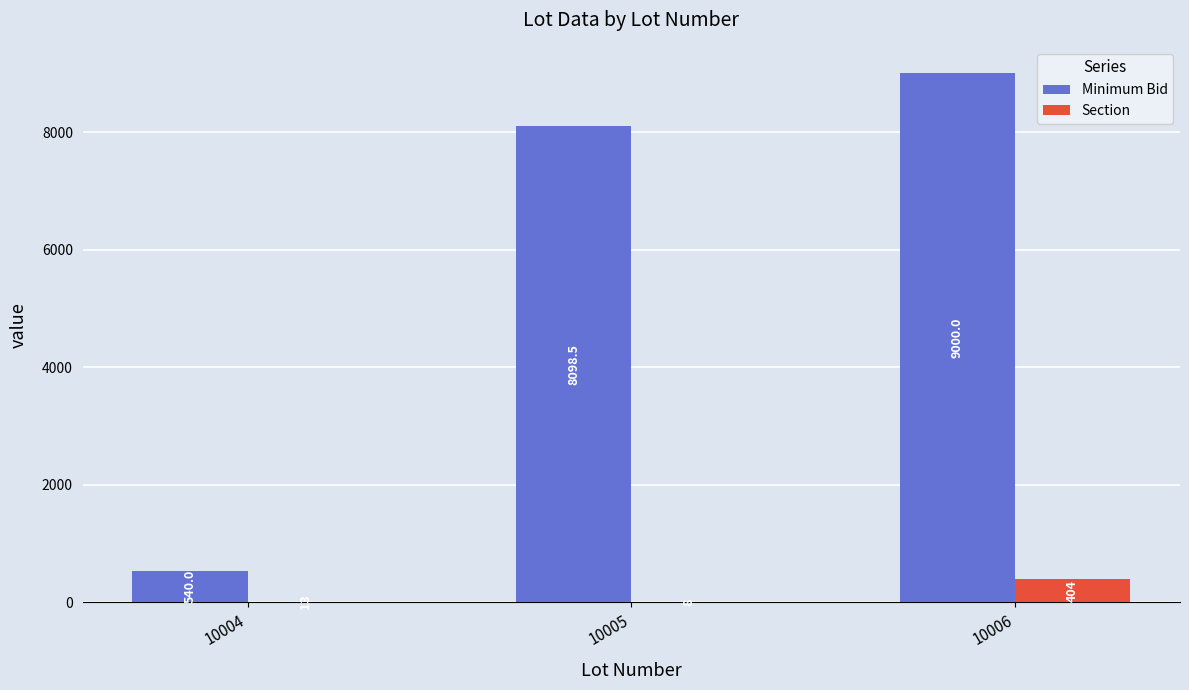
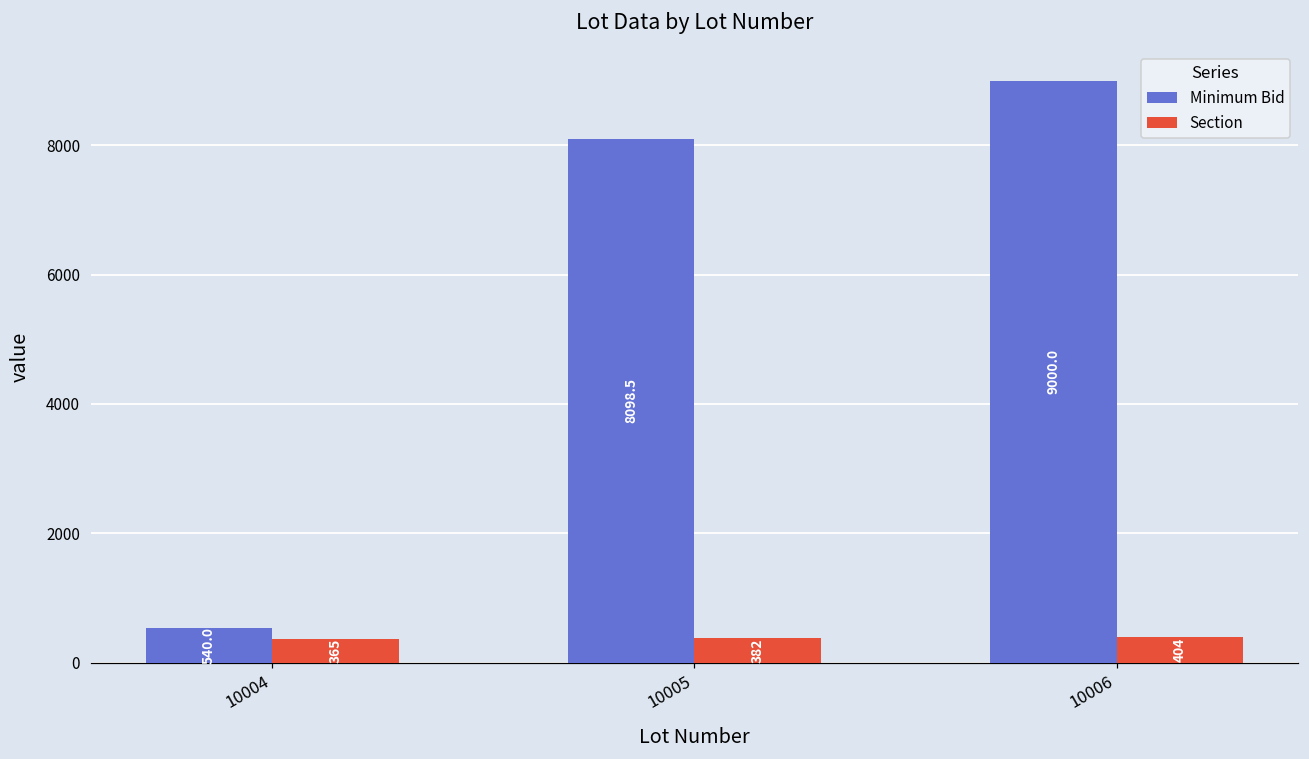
  {
    "Minimum Bid": {
      "10004": 540.0,
      "10005": 8098.5,
      "10006": 9000.0
    },
    "Section": {
-     "10004": 0,
-     "10005": 0
+     "10004": 400,
+     "10005": 400
    }
  }
